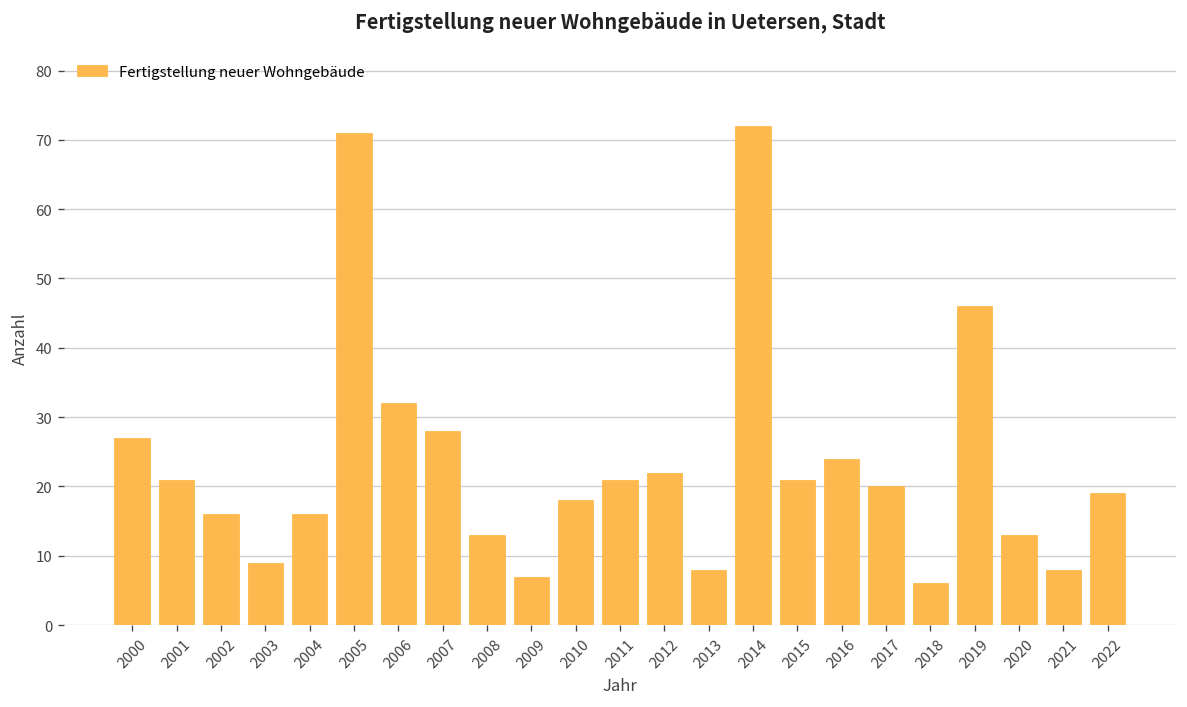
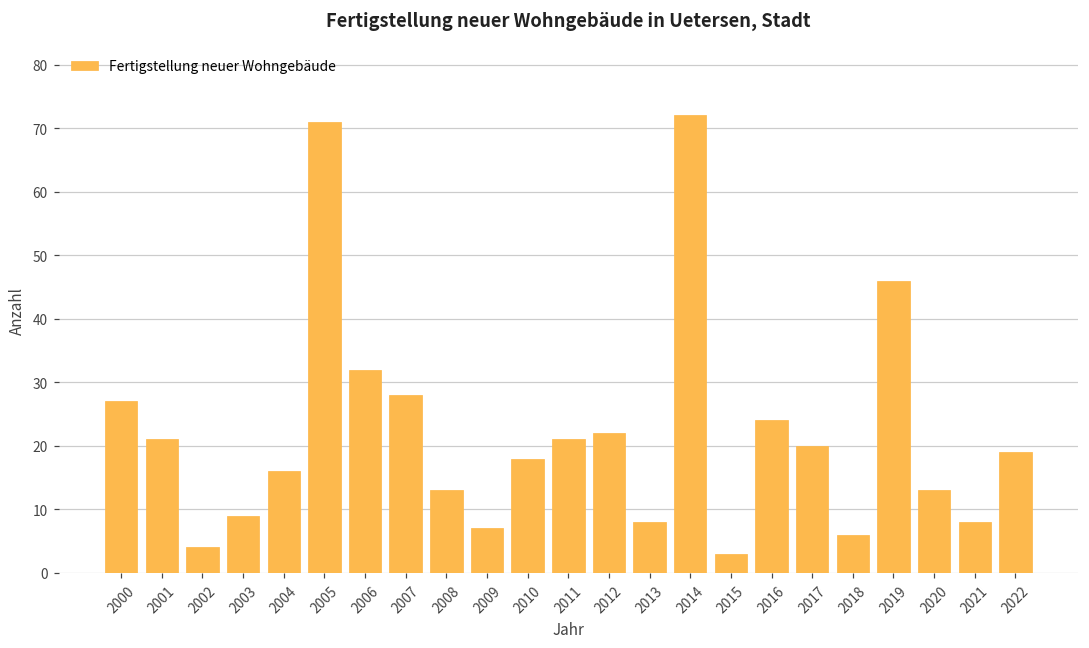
  {
    "2000": 27,
    "2001": 21,
-   "2002": 16,
+   "2002": 4,
    "2003": 9,
    "2004": 16,
    "2005": 71,
    "2006": 32,
    "2007": 28,
    "2008": 13,
    "2009": 7,
    "2010": 18,
    "2011": 21,
    "2012": 22,
    "2013": 8,
    "2014": 72,
-   "2015": 21,
+   "2015": 3,
    "2016": 24,
    "2017": 20,
    "2018": 6,
    "2019": 46,
    "2020": 13,
    "2021": 8,
    "2022": 19
  }
